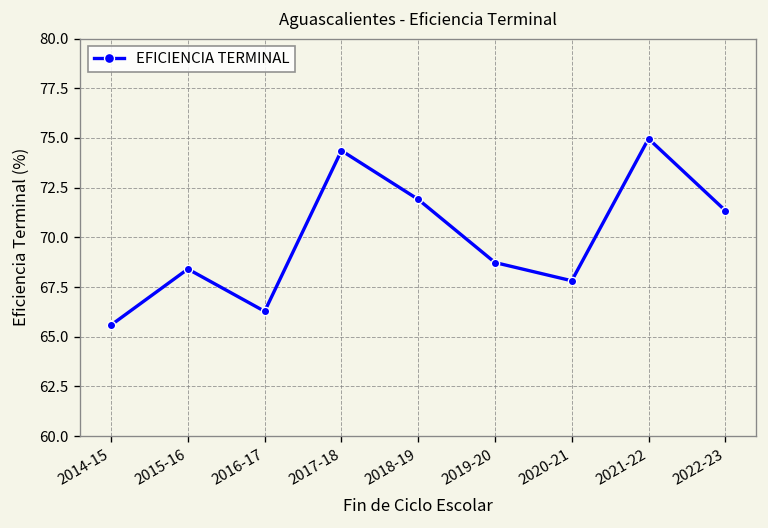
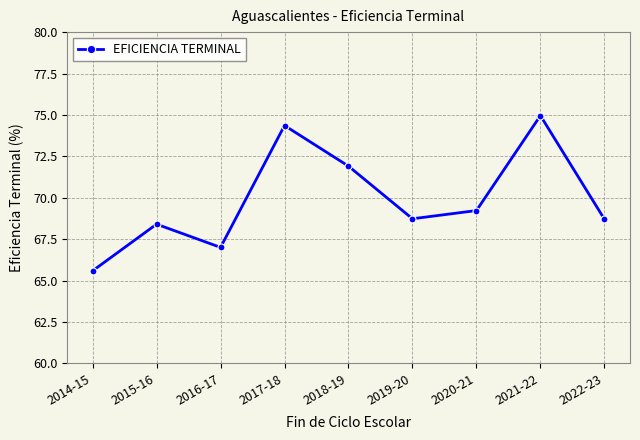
  {
    "2014-15": 65.6,
    "2015-16": 68.4,
-   "2016-17": 66.3,
+   "2016-17": 67.0,
    "2017-18": 74.4,
    "2018-19": 71.9,
    "2019-20": 68.7,
-   "2020-21": 67.8,
+   "2020-21": 69.2,
    "2021-22": 75.0,
-   "2022-23": 71.4
+   "2022-23": 68.7
  }
